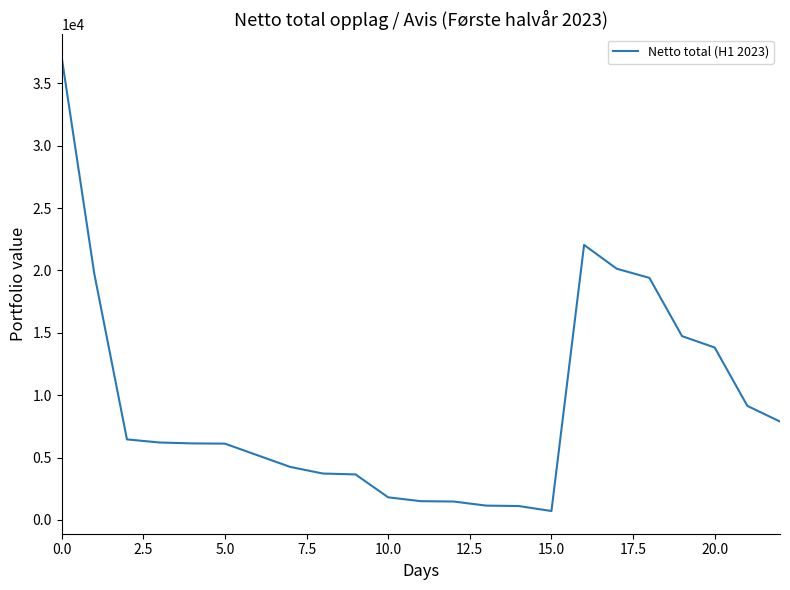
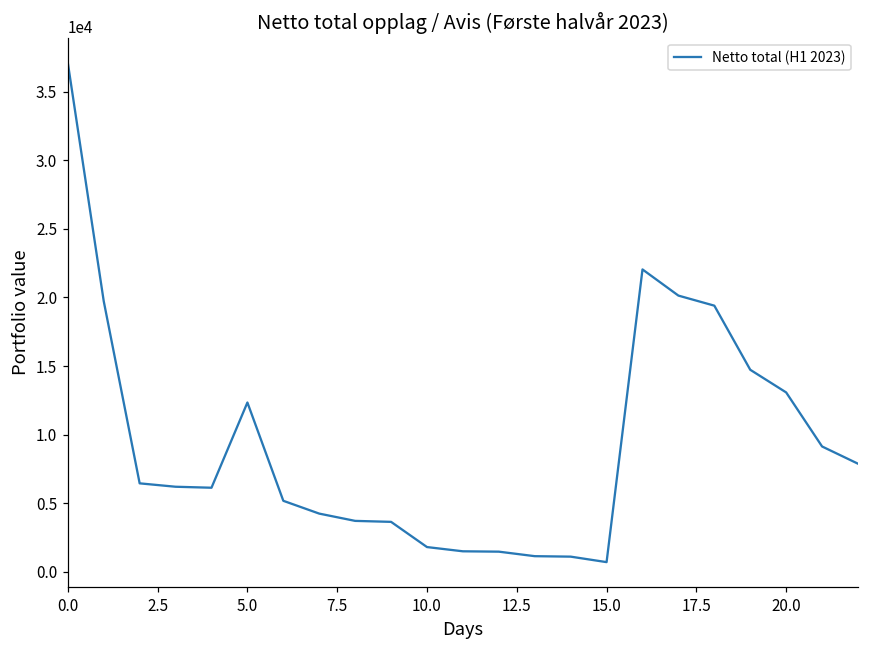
  {
    "0.0": 37100,
-   "5.0": 6100,
+   "5.0": 12300,
    "10.0": 1800,
    "15.0": 700,
-   "20.0": 13800
+   "20.0": 13100
  }
